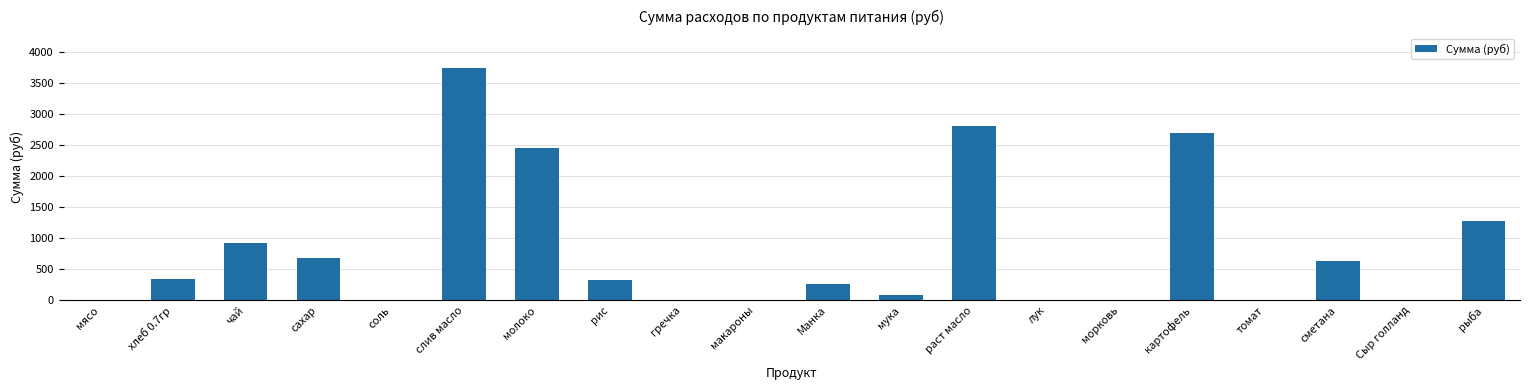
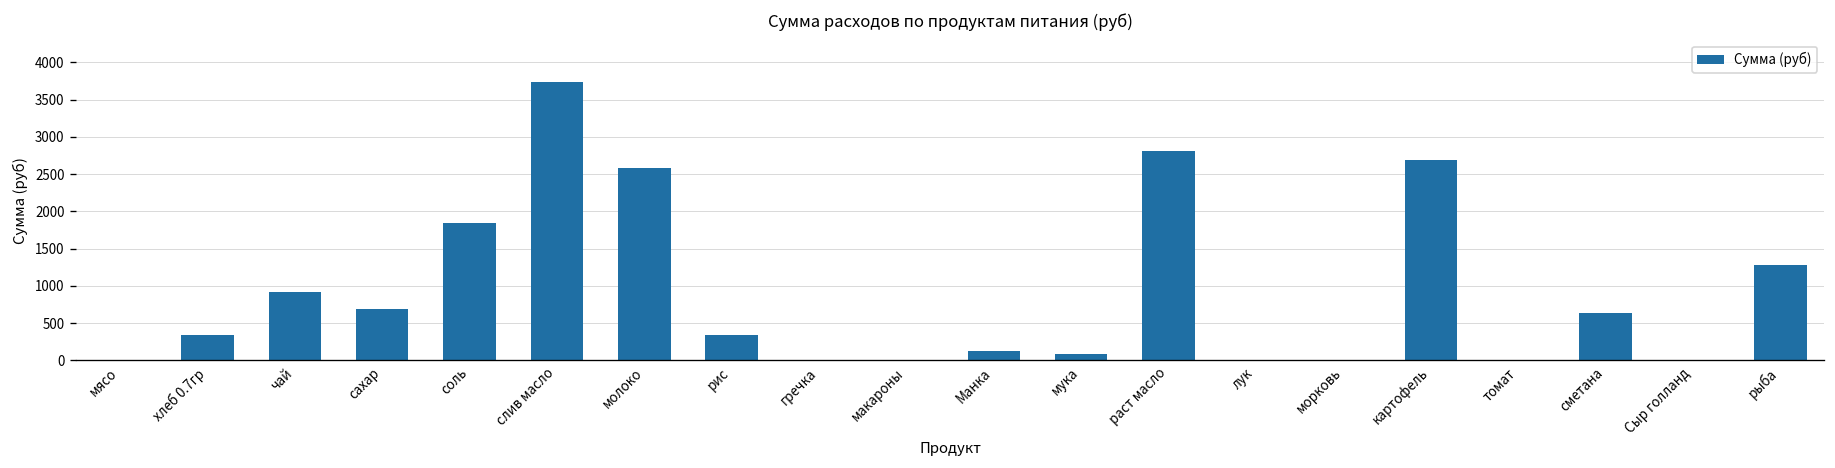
  {
    "мясо": 0,
    "хлеб 0.7гр": 300,
    "чай": 900,
    "сахар": 700,
-   "соль": 0,
+   "соль": 1800,
    "слив масло": 3700,
-   "молоко": 2400,
+   "молоко": 2600,
    "рис": 300,
    "гречка": 0,
    "макароны": 0,
-   "Манка": 300,
+   "Манка": 100,
    "мука": 100,
    "раст масло": 2800,
    "лук": 0,
    "морковь": 0,
    "картофель": 2700,
    "томат": 0,
    "сметана": 600,
    "Сыр голланд": 0,
    "рыба": 1300
  }
